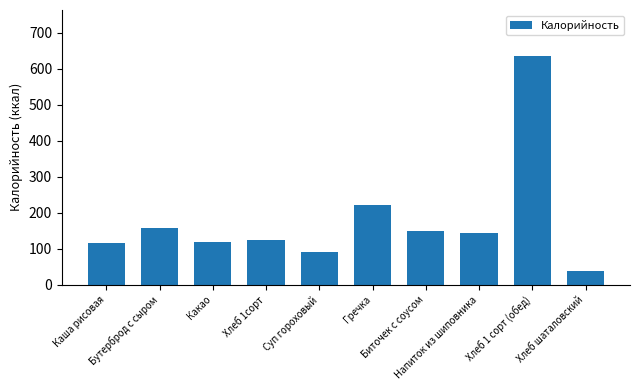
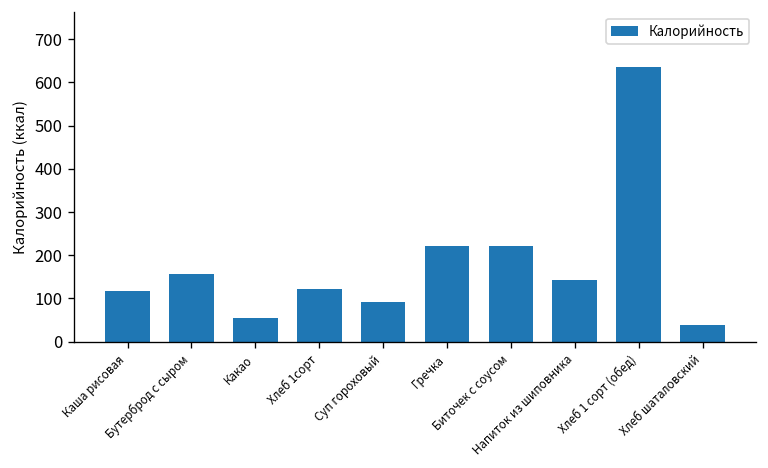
  {
    "Каша рисовая": 120,
    "Бутерброд с сыром": 160,
-   "Какао": 120,
+   "Какао": 50,
    "Хлеб 1сорт": 120,
    "Суп гороховый": 90,
    "Гречка": 220,
-   "Биточек с соусом": 150,
+   "Биточек с соусом": 220,
    "Напиток из шиповника": 140,
    "Хлеб 1 сорт (обед)": 640,
    "Хлеб шаталовский": 40
  }
